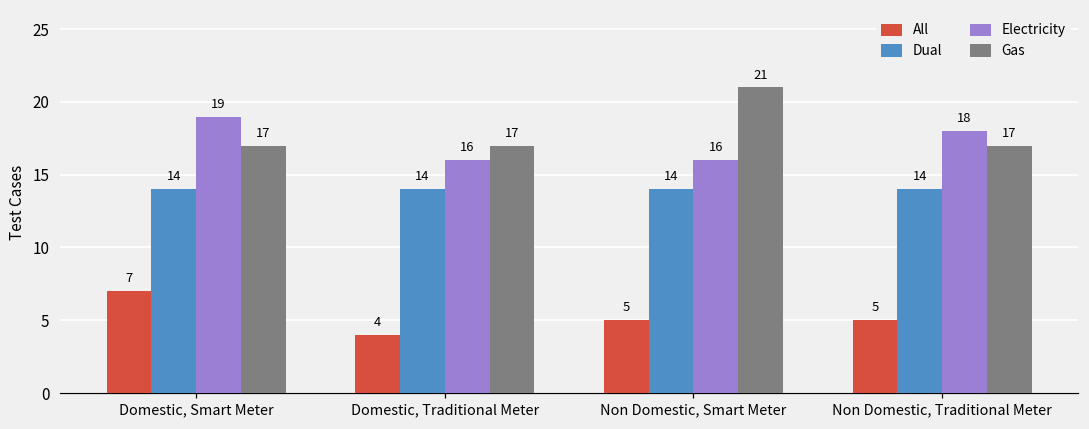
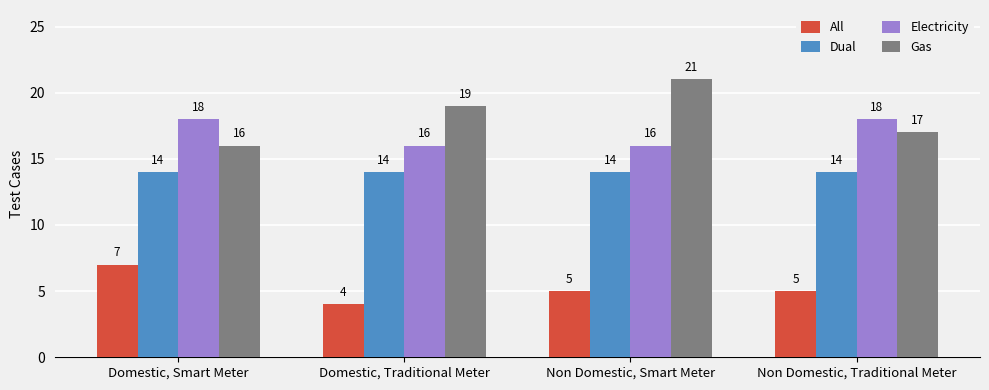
  {
    "All": {
      "Domestic, Smart Meter": 7,
      "Domestic, Traditional Meter": 4,
      "Non Domestic, Smart Meter": 5,
      "Non Domestic, Traditional Meter": 5
    },
    "Dual": {
      "Domestic, Smart Meter": 14,
      "Domestic, Traditional Meter": 14,
      "Non Domestic, Smart Meter": 14,
      "Non Domestic, Traditional Meter": 14
    },
    "Electricity": {
-     "Domestic, Smart Meter": 19,
+     "Domestic, Smart Meter": 18,
      "Domestic, Traditional Meter": 16,
      "Non Domestic, Smart Meter": 16,
      "Non Domestic, Traditional Meter": 18
    },
    "Gas": {
-     "Domestic, Smart Meter": 17,
-     "Domestic, Traditional Meter": 17,
+     "Domestic, Smart Meter": 16,
+     "Domestic, Traditional Meter": 19,
      "Non Domestic, Smart Meter": 21,
      "Non Domestic, Traditional Meter": 17
    }
  }
